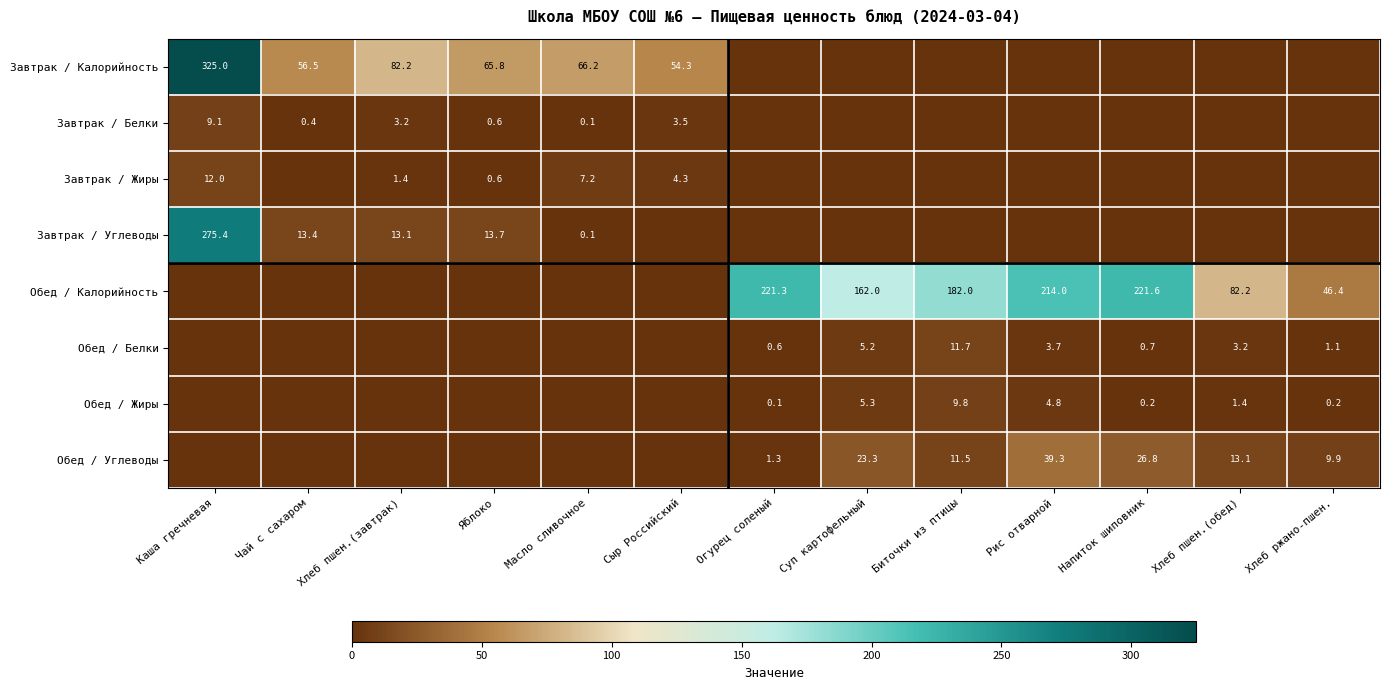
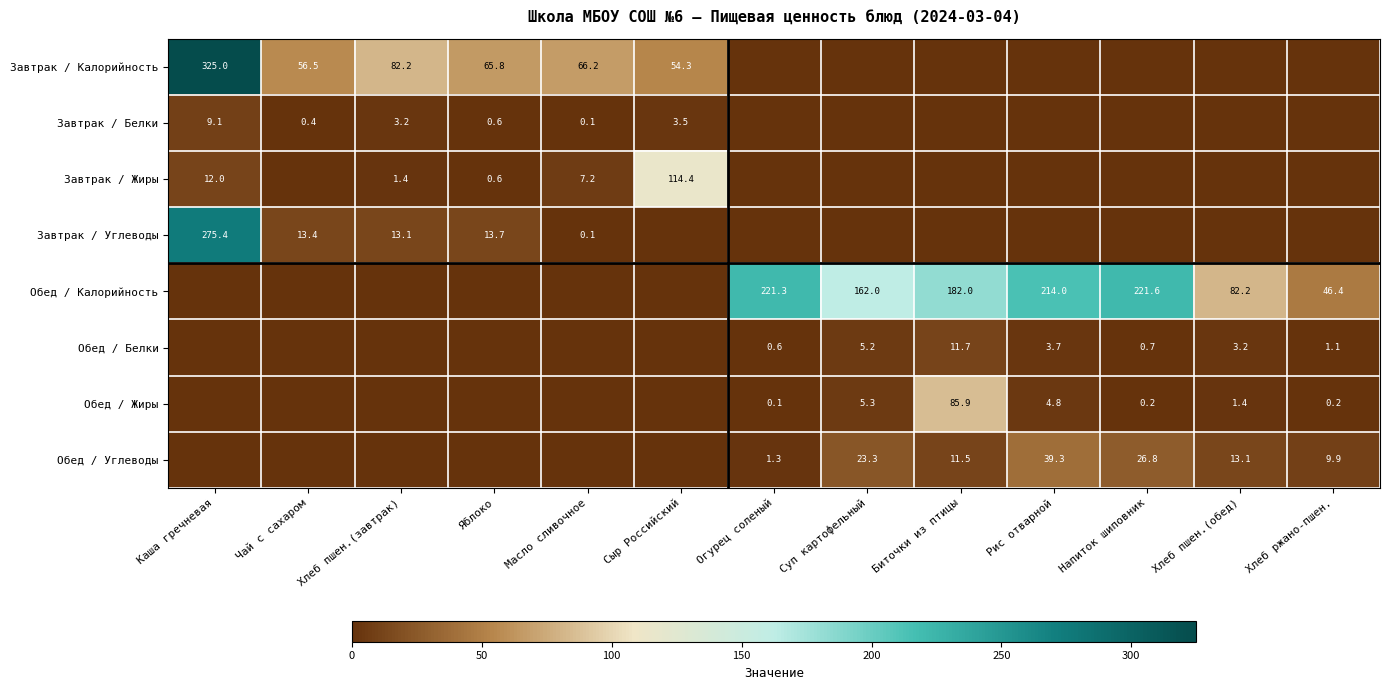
  {
    "Завтрак / Калорийность": {
      "Каша гречневая": 325.0,
      "Чай с сахаром": 56.5,
      "Хлеб пшен.(завтрак)": 82.2,
      "Яблоко": 65.8,
      "Масло сливочное": 66.2,
      "Сыр Российский": 54.3
    },
    "Завтрак / Белки": {
      "Каша гречневая": 9.1,
      "Чай с сахаром": 0.4,
      "Хлеб пшен.(завтрак)": 3.2,
      "Яблоко": 0.6,
      "Масло сливочное": 0.1,
      "Сыр Российский": 3.5
    },
    "Завтрак / Жиры": {
      "Каша гречневая": 12.0,
      "Хлеб пшен.(завтрак)": 1.4,
      "Яблоко": 0.6,
      "Масло сливочное": 7.2,
-     "Сыр Российский": 4.3
+     "Сыр Российский": 114.4
    },
    "Завтрак / Углеводы": {
      "Каша гречневая": 275.4,
      "Чай с сахаром": 13.4,
      "Хлеб пшен.(завтрак)": 13.1,
      "Яблоко": 13.7,
      "Масло сливочное": 0.1
    },
    "Обед / Калорийность": {
      "Огурец соленый": 221.3,
      "Суп картофельный": 162.0,
      "Биточки из птицы": 182.0,
      "Рис отварной": 214.0,
      "Напиток шиповник": 221.6,
      "Хлеб пшен.(обед)": 82.2,
      "Хлеб ржано-пшен.": 46.4
    },
    "Обед / Белки": {
      "Огурец соленый": 0.6,
      "Суп картофельный": 5.2,
      "Биточки из птицы": 11.7,
      "Рис отварной": 3.7,
      "Напиток шиповник": 0.7,
      "Хлеб пшен.(обед)": 3.2,
      "Хлеб ржано-пшен.": 1.1
    },
    "Обед / Жиры": {
      "Огурец соленый": 0.1,
      "Суп картофельный": 5.3,
-     "Биточки из птицы": 9.8,
+     "Биточки из птицы": 85.9,
      "Рис отварной": 4.8,
      "Напиток шиповник": 0.2,
      "Хлеб пшен.(обед)": 1.4,
      "Хлеб ржано-пшен.": 0.2
    },
    "Обед / Углеводы": {
      "Огурец соленый": 1.3,
      "Суп картофельный": 23.3,
      "Биточки из птицы": 11.5,
      "Рис отварной": 39.3,
      "Напиток шиповник": 26.8,
      "Хлеб пшен.(обед)": 13.1,
      "Хлеб ржано-пшен.": 9.9
    }
  }
